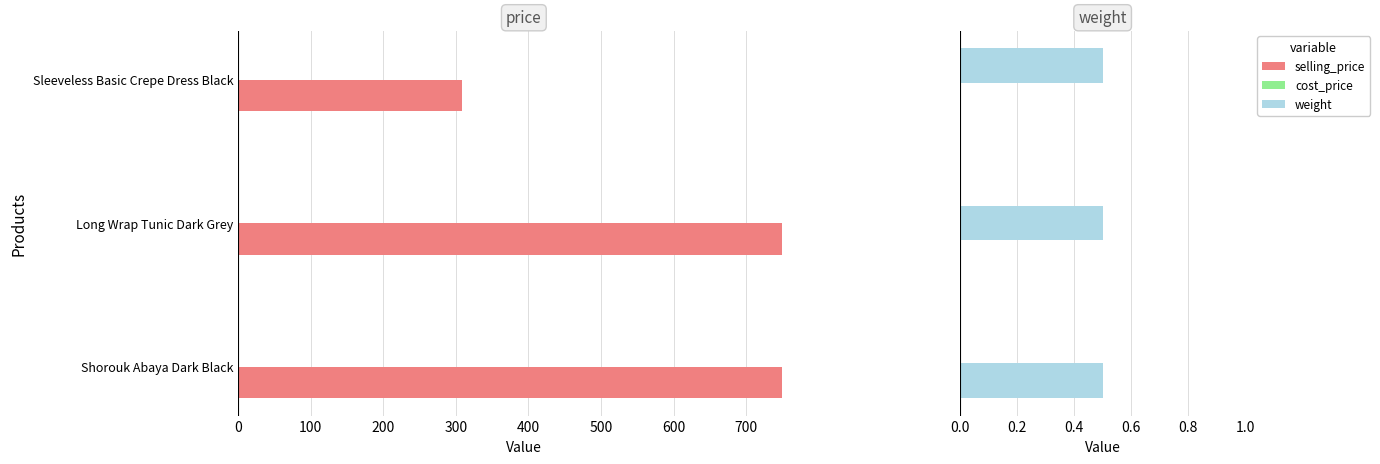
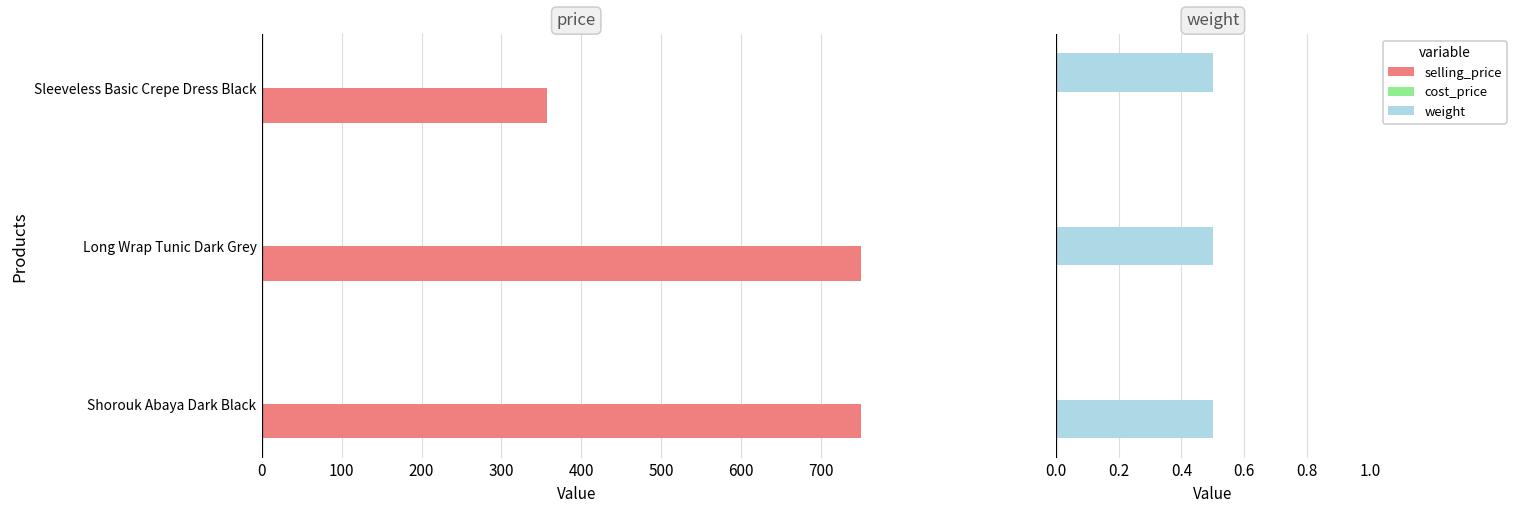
  {
    "price": {
      "selling_price": {
-       "Sleeveless Basic Crepe Dress Black": 310,
+       "Sleeveless Basic Crepe Dress Black": 360,
        "Long Wrap Tunic Dark Grey": 750,
        "Shorouk Abaya Dark Black": 750
      },
      "cost_price": {
        "Sleeveless Basic Crepe Dress Black": 0,
        "Long Wrap Tunic Dark Grey": 0,
        "Shorouk Abaya Dark Black": 0
      }
    }
  }
